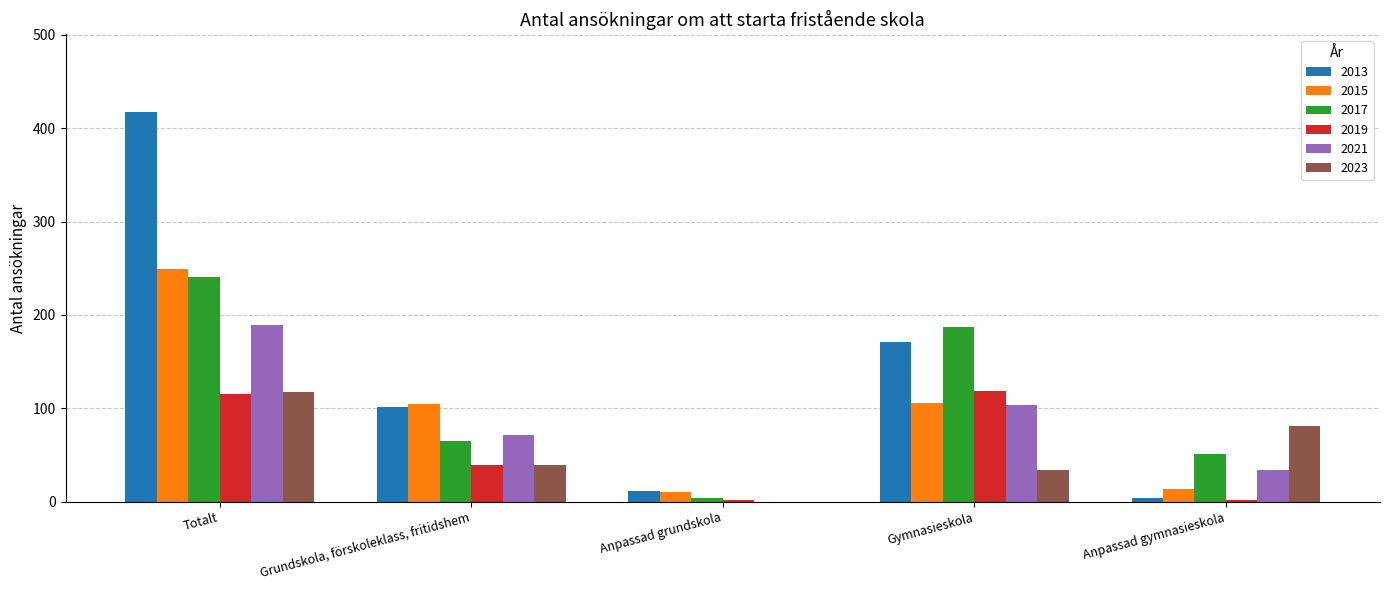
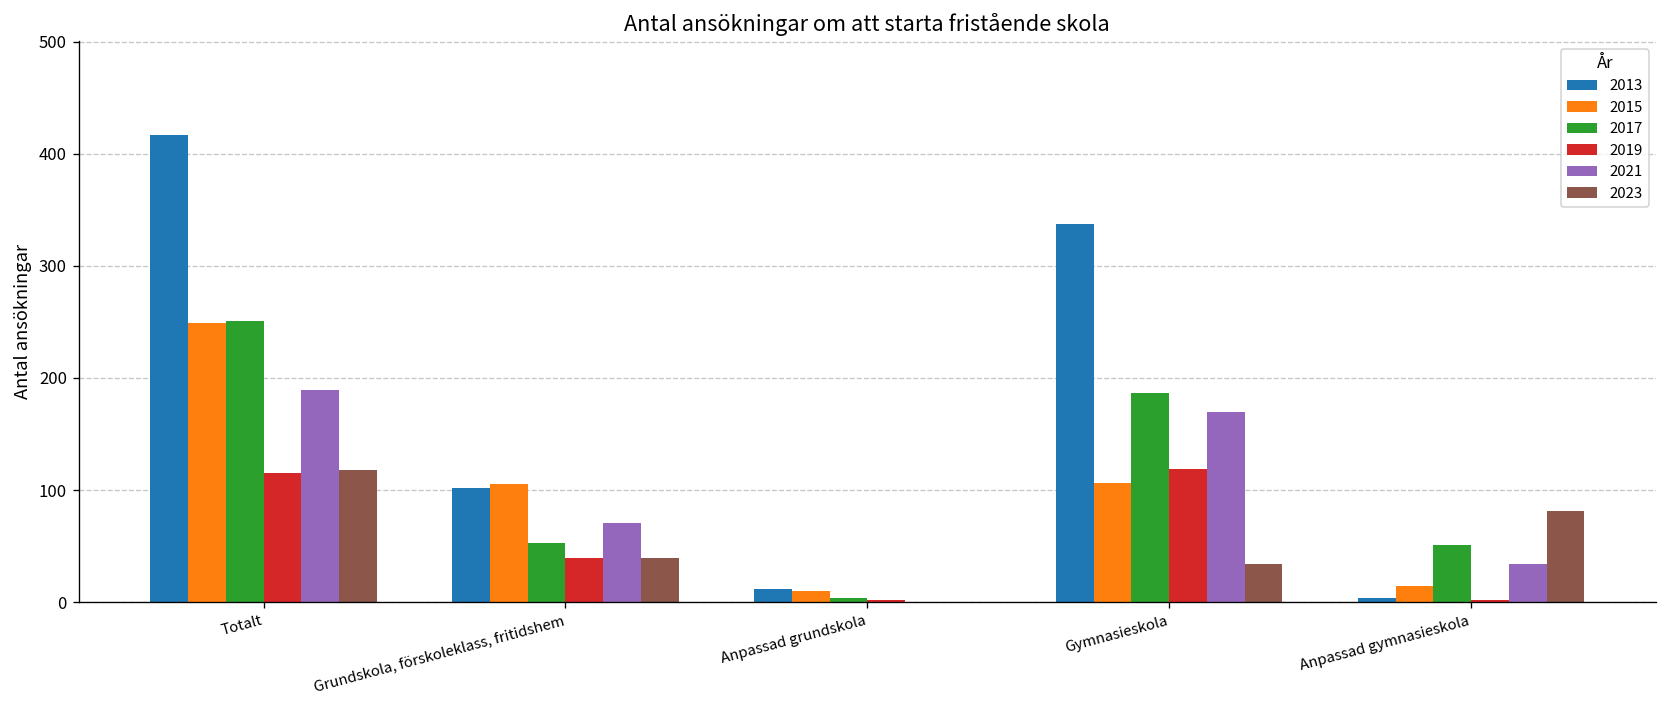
  {
    "2013": {
      "Totalt": 420,
      "Grundskola, förskoleklass, fritidshem": 100,
      "Anpassad grundskola": 10,
-     "Gymnasieskola": 170,
+     "Gymnasieskola": 340,
      "Anpassad gymnasieskola": 0
    },
    "2015": {
      "Totalt": 250,
      "Grundskola, förskoleklass, fritidshem": 110,
      "Anpassad grundskola": 10,
      "Gymnasieskola": 110,
      "Anpassad gymnasieskola": 10
    },
    "2017": {
-     "Totalt": 240,
-     "Grundskola, förskoleklass, fritidshem": 70,
+     "Totalt": 250,
+     "Grundskola, förskoleklass, fritidshem": 50,
      "Anpassad grundskola": 0,
      "Gymnasieskola": 190,
      "Anpassad gymnasieskola": 50
    },
    "2019": {
      "Totalt": 120,
      "Grundskola, förskoleklass, fritidshem": 40,
      "Gymnasieskola": 120
    },
    "2021": {
      "Totalt": 190,
      "Grundskola, förskoleklass, fritidshem": 70,
      "Anpassad grundskola": 0,
-     "Gymnasieskola": 100,
+     "Gymnasieskola": 170,
      "Anpassad gymnasieskola": 30
    },
    "2023": {
      "Totalt": 120,
      "Grundskola, förskoleklass, fritidshem": 40,
      "Anpassad grundskola": 0,
      "Gymnasieskola": 30,
      "Anpassad gymnasieskola": 80
    }
  }
